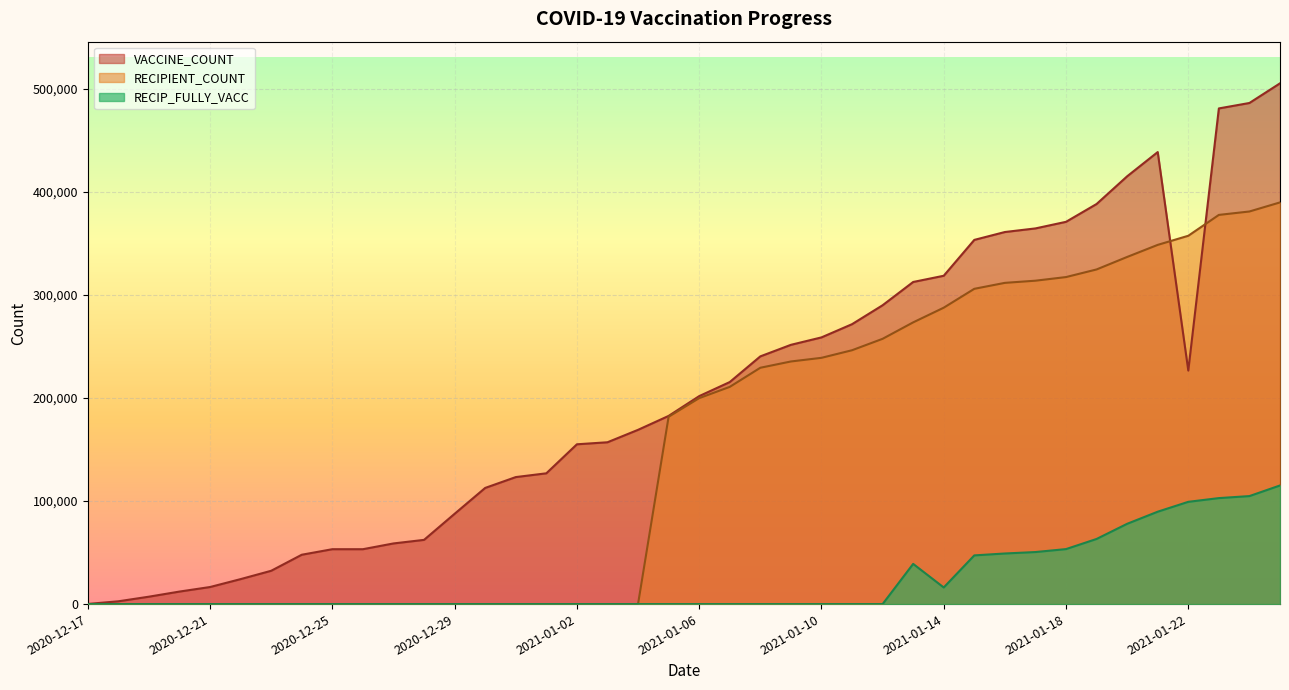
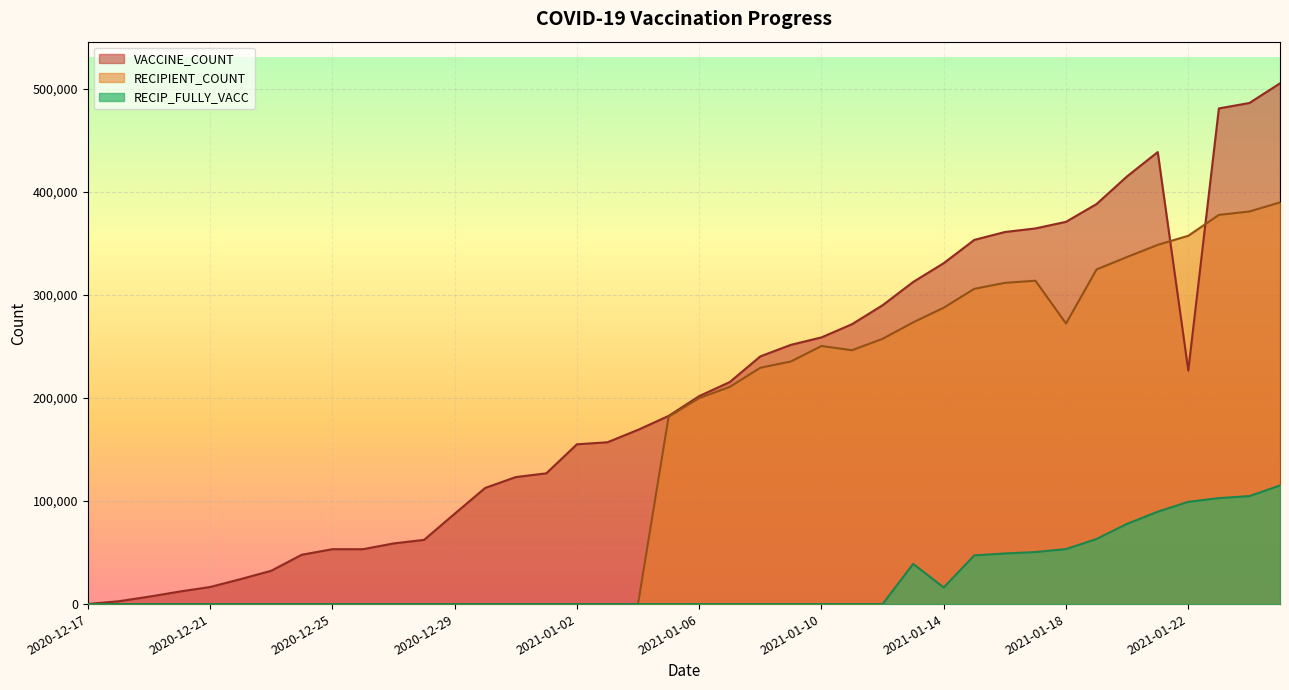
  {
    "VACCINE_COUNT": {
      "2020-12-21": "17,000",
      "2020-12-25": "53,000",
      "2020-12-29": "88,000",
      "2021-01-02": "155,000",
      "2021-01-10": "259,000",
-     "2021-01-14": "319,000",
+     "2021-01-14": "331,000",
      "2021-01-18": "371,000",
      "2021-01-22": "227,000"
    },
    "RECIPIENT_COUNT": {
-     "2021-01-10": "239,000",
+     "2021-01-10": "250,000",
      "2021-01-14": "288,000",
-     "2021-01-18": "317,000",
+     "2021-01-18": "272,000",
      "2021-01-22": "357,000"
    },
    "RECIP_FULLY_VACC": {
      "2021-01-06": "0",
      "2021-01-10": "0",
      "2021-01-14": "16,000",
      "2021-01-18": "53,000",
      "2021-01-22": "99,000"
    }
  }
